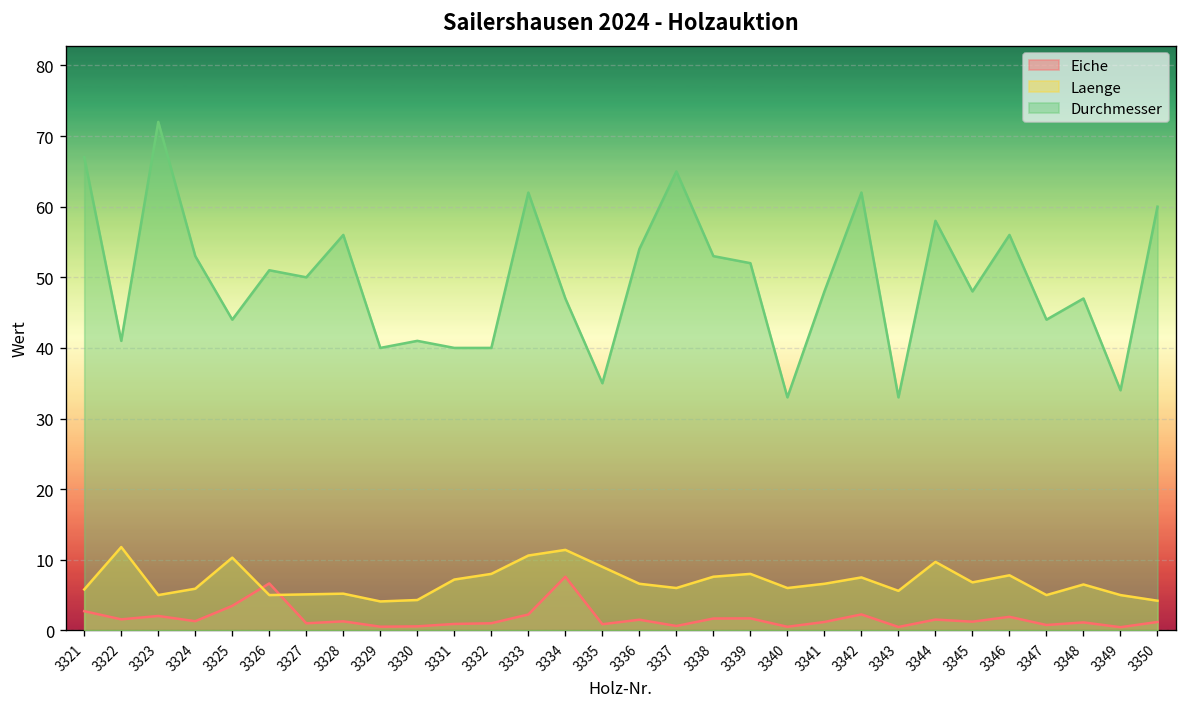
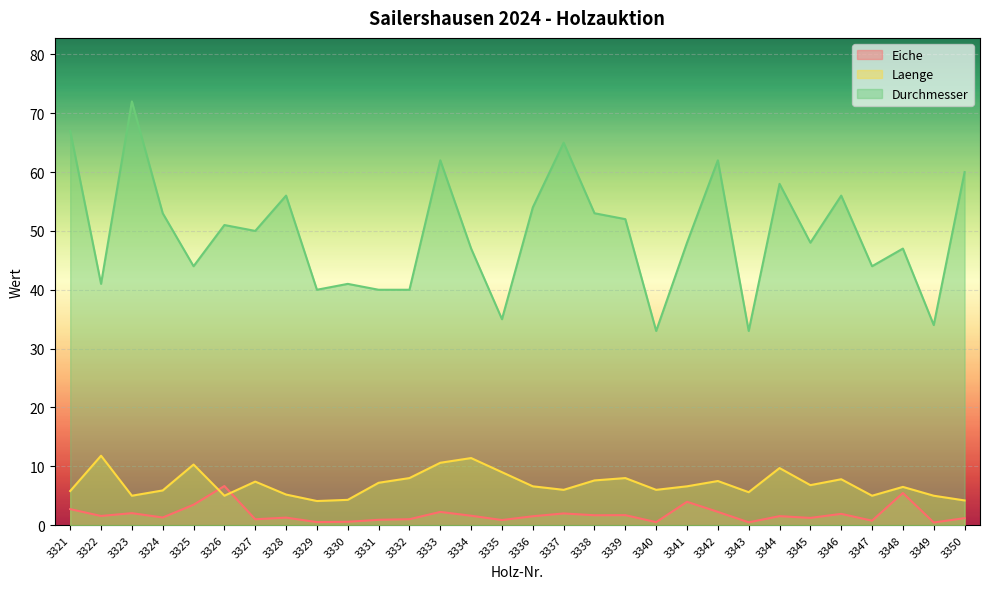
  {
    "Eiche": {
      "3321": 3,
      "3322": 2,
      "3323": 2,
      "3324": 1,
      "3325": 3,
      "3326": 7,
      "3327": 1,
      "3328": 1,
      "3329": 1,
      "3330": 1,
      "3331": 1,
      "3332": 1,
      "3333": 2,
-     "3334": 8,
+     "3334": 2,
      "3335": 1,
      "3336": 2,
-     "3337": 1,
+     "3337": 2,
      "3338": 2,
      "3339": 2,
      "3340": 1,
-     "3341": 1,
+     "3341": 4,
      "3342": 2,
      "3343": 0,
      "3344": 2,
      "3345": 1,
      "3346": 2,
      "3347": 1,
-     "3348": 1,
+     "3348": 5,
      "3349": 0,
      "3350": 1
    },
    "Laenge": {
      "3321": 6,
      "3322": 12,
      "3323": 5,
      "3324": 6,
      "3325": 10,
      "3326": 5,
-     "3327": 5,
+     "3327": 7,
      "3328": 5,
      "3329": 4,
      "3330": 4,
      "3331": 7,
      "3332": 8,
      "3333": 11,
      "3334": 11,
      "3335": 9,
      "3336": 7,
      "3337": 6,
      "3338": 8,
      "3339": 8,
      "3340": 6,
      "3341": 7,
      "3342": 8,
      "3343": 6,
      "3344": 10,
      "3345": 7,
      "3346": 8,
      "3347": 5,
      "3348": 7,
      "3349": 5,
      "3350": 4
    },
    "Durchmesser": {
      "3321": 67,
      "3322": 41,
      "3323": 72,
      "3324": 53,
      "3325": 44,
      "3326": 51,
      "3327": 50,
      "3328": 56,
      "3329": 40,
      "3330": 41,
      "3331": 40,
      "3332": 40,
      "3333": 62,
      "3334": 47,
      "3335": 35,
      "3336": 54,
      "3337": 65,
      "3338": 53,
      "3339": 52,
      "3340": 33,
      "3341": 48,
      "3342": 62,
      "3343": 33,
      "3344": 58,
      "3345": 48,
      "3346": 56,
      "3347": 44,
      "3348": 47,
      "3349": 34,
      "3350": 60
    }
  }
